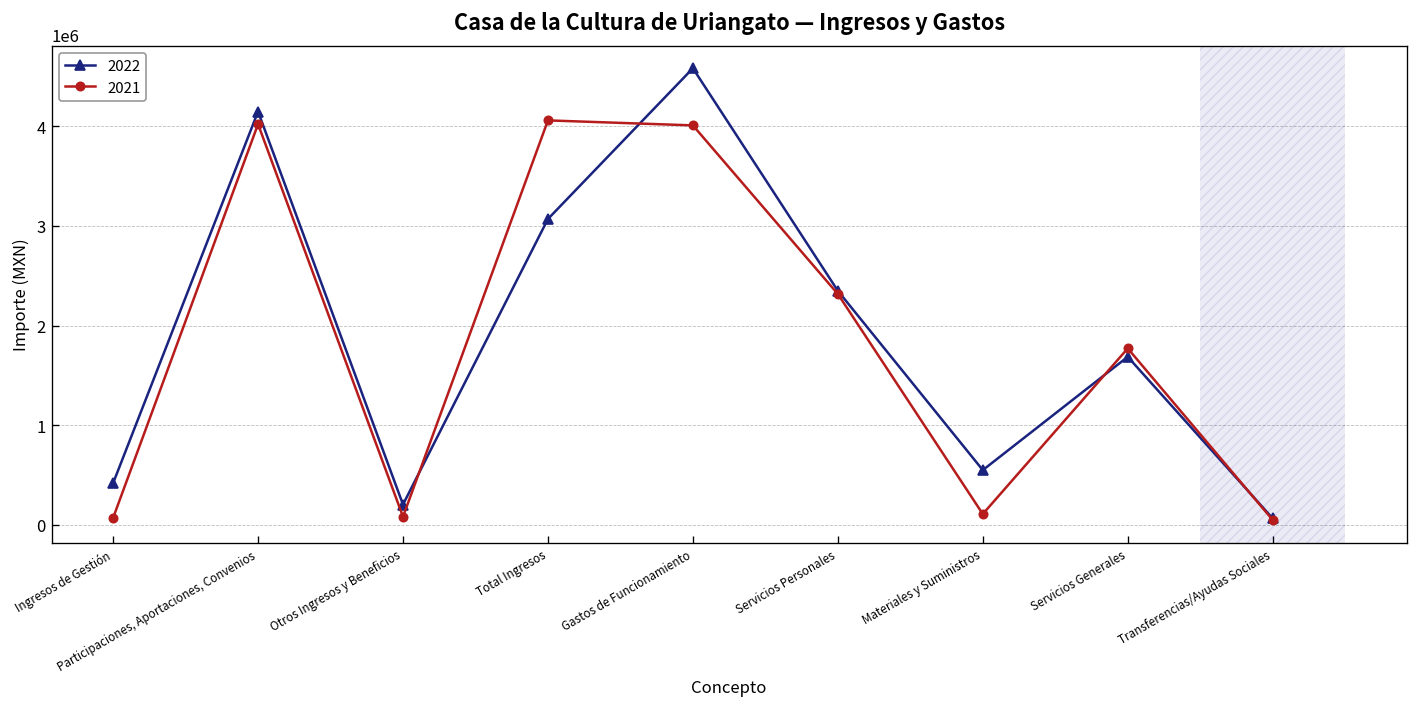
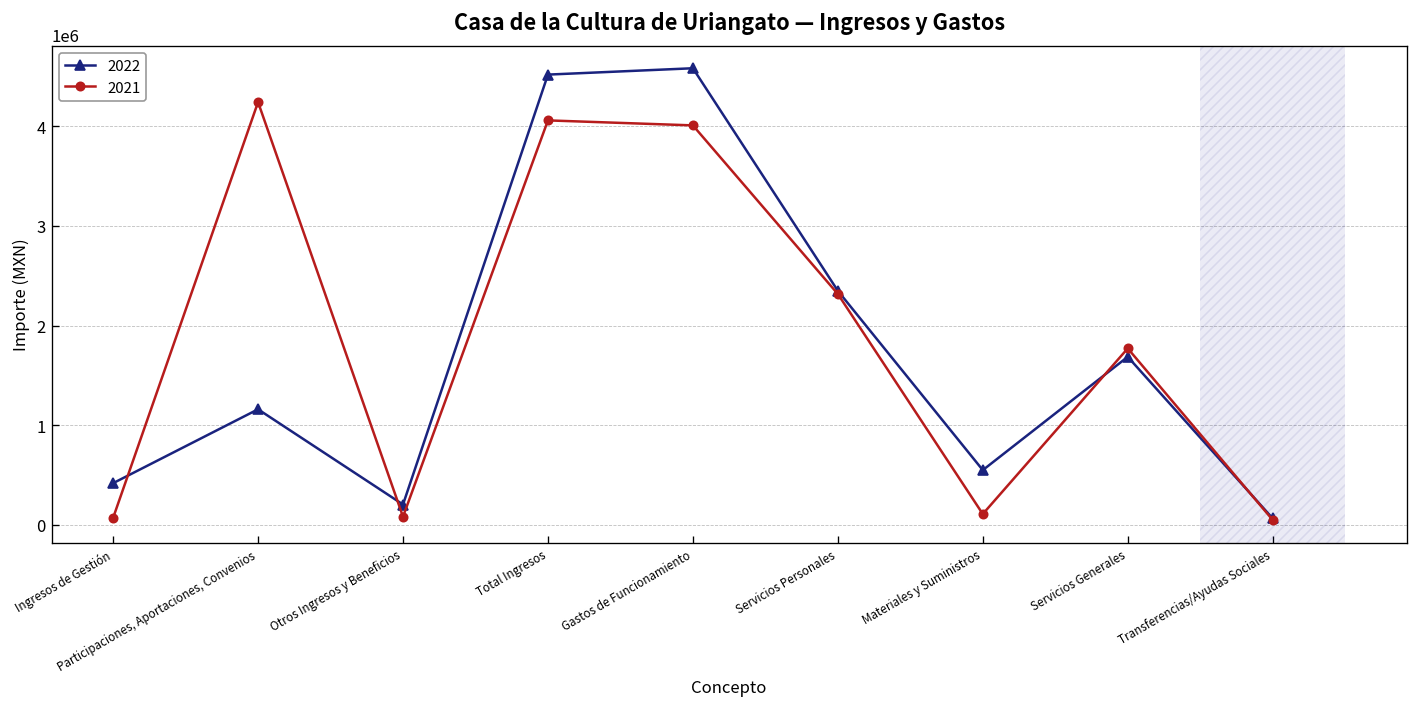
  {
    "2022": {
      "Ingresos de Gestión": 400000,
-     "Participaciones, Aportaciones, Convenios": 4100000,
+     "Participaciones, Aportaciones, Convenios": 1200000,
      "Otros Ingresos y Beneficios": 200000,
-     "Total Ingresos": 3100000,
+     "Total Ingresos": 4500000,
      "Gastos de Funcionamiento": 4600000,
      "Servicios Personales": 2300000,
      "Materiales y Suministros": 500000,
      "Servicios Generales": 1700000
    },
    "2021": {
      "Ingresos de Gestión": 100000,
-     "Participaciones, Aportaciones, Convenios": 4000000,
+     "Participaciones, Aportaciones, Convenios": 4200000,
      "Otros Ingresos y Beneficios": 100000,
      "Total Ingresos": 4100000,
      "Gastos de Funcionamiento": 4000000,
      "Servicios Personales": 2300000,
      "Materiales y Suministros": 100000,
      "Servicios Generales": 1800000
    }
  }
